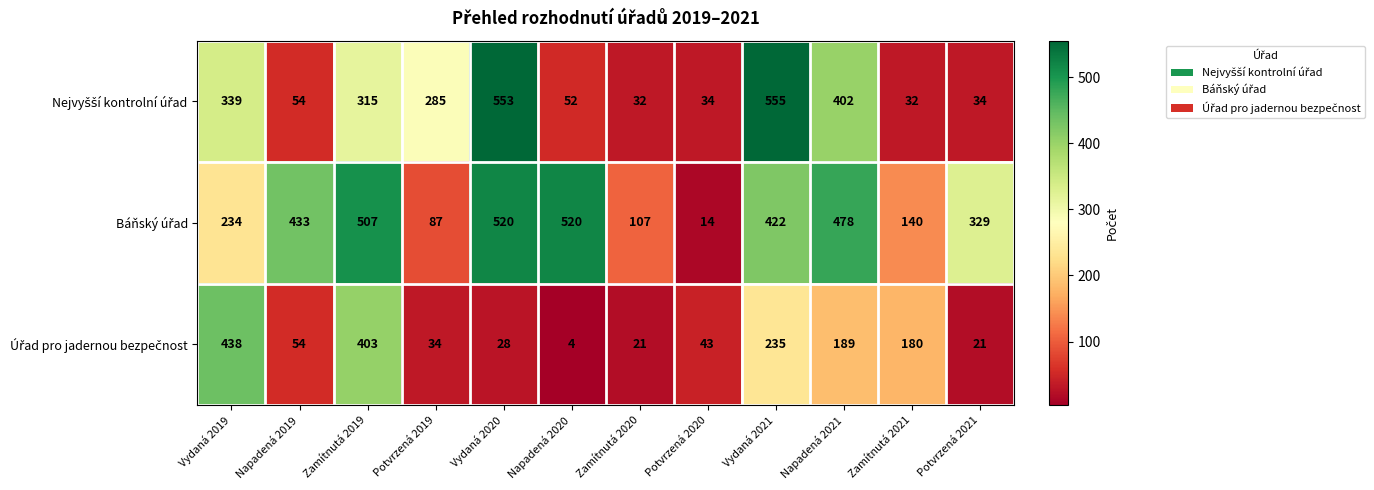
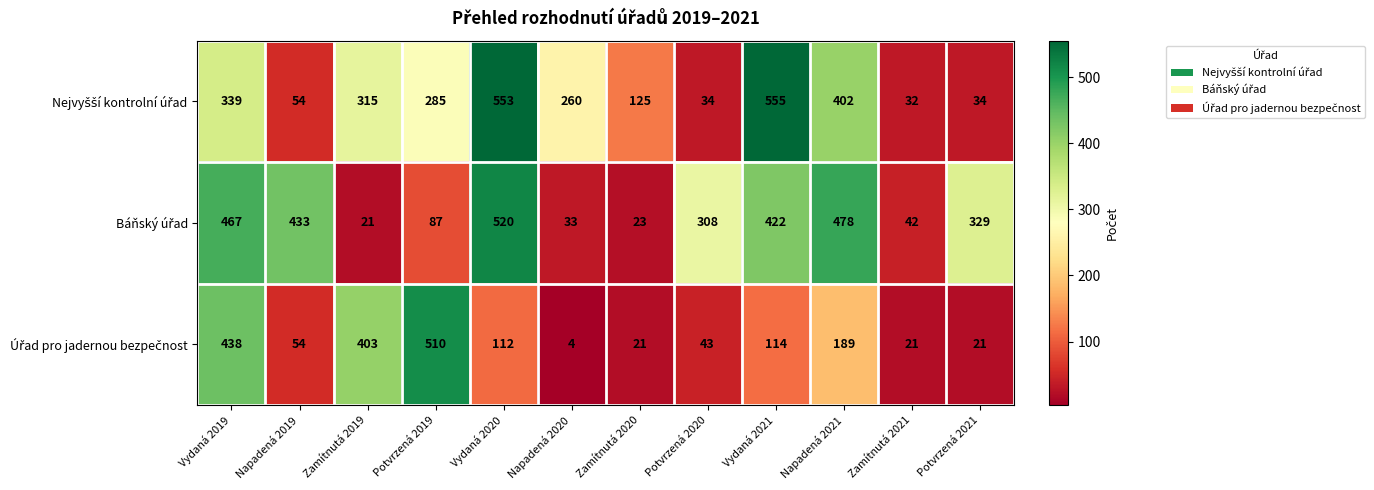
  {
    "Nejvyšší kontrolní úřad": {
      "Vydaná 2019": 339,
      "Napadená 2019": 54,
      "Zamítnutá 2019": 315,
      "Potvrzená 2019": 285,
      "Vydaná 2020": 553,
-     "Napadená 2020": 52,
-     "Zamítnutá 2020": 32,
+     "Napadená 2020": 260,
+     "Zamítnutá 2020": 125,
      "Potvrzená 2020": 34,
      "Vydaná 2021": 555,
      "Napadená 2021": 402,
      "Zamítnutá 2021": 32,
      "Potvrzená 2021": 34
    },
    "Báňský úřad": {
-     "Vydaná 2019": 234,
+     "Vydaná 2019": 467,
      "Napadená 2019": 433,
-     "Zamítnutá 2019": 507,
+     "Zamítnutá 2019": 21,
      "Potvrzená 2019": 87,
      "Vydaná 2020": 520,
-     "Napadená 2020": 520,
-     "Zamítnutá 2020": 107,
-     "Potvrzená 2020": 14,
+     "Napadená 2020": 33,
+     "Zamítnutá 2020": 23,
+     "Potvrzená 2020": 308,
      "Vydaná 2021": 422,
      "Napadená 2021": 478,
-     "Zamítnutá 2021": 140,
+     "Zamítnutá 2021": 42,
      "Potvrzená 2021": 329
    },
    "Úřad pro jadernou bezpečnost": {
      "Vydaná 2019": 438,
      "Napadená 2019": 54,
      "Zamítnutá 2019": 403,
-     "Potvrzená 2019": 34,
-     "Vydaná 2020": 28,
+     "Potvrzená 2019": 510,
+     "Vydaná 2020": 112,
      "Napadená 2020": 4,
      "Zamítnutá 2020": 21,
      "Potvrzená 2020": 43,
-     "Vydaná 2021": 235,
+     "Vydaná 2021": 114,
      "Napadená 2021": 189,
-     "Zamítnutá 2021": 180,
+     "Zamítnutá 2021": 21,
      "Potvrzená 2021": 21
    }
  }
